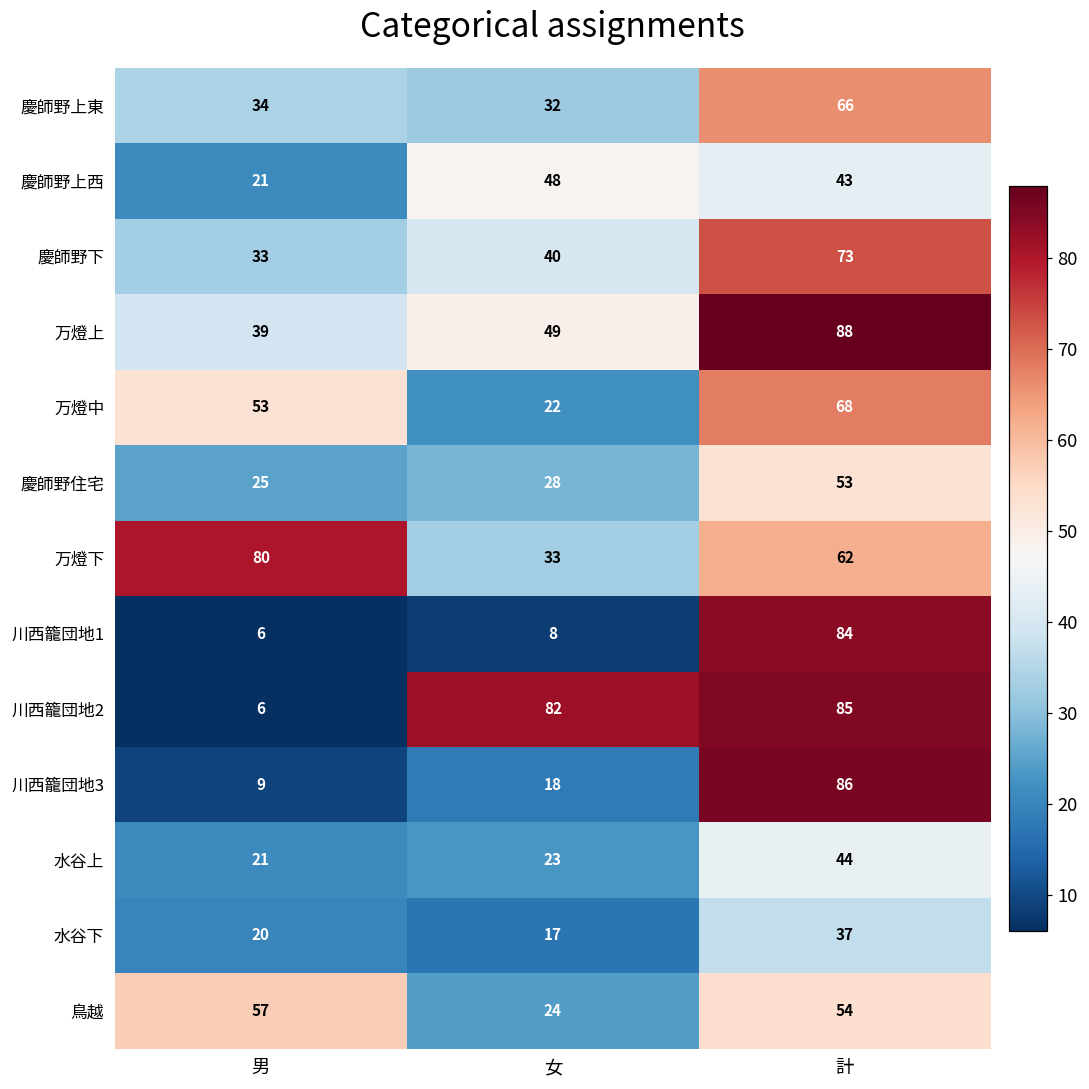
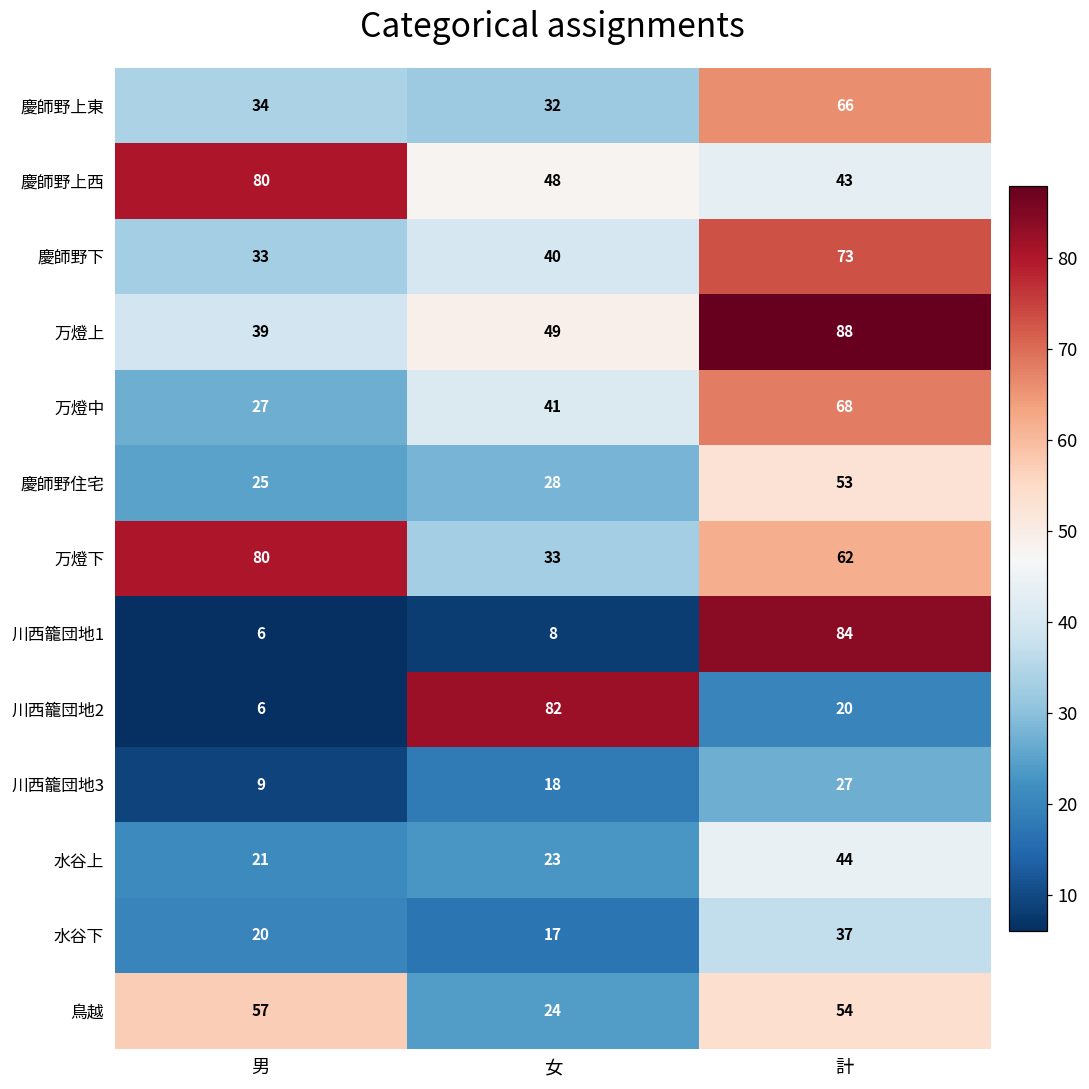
  {
    "慶師野上東": {
      "男": 34,
      "女": 32,
      "計": 66
    },
    "慶師野上西": {
-     "男": 21,
+     "男": 80,
      "女": 48,
      "計": 43
    },
    "慶師野下": {
      "男": 33,
      "女": 40,
      "計": 73
    },
    "万燈上": {
      "男": 39,
      "女": 49,
      "計": 88
    },
    "万燈中": {
-     "男": 53,
-     "女": 22,
+     "男": 27,
+     "女": 41,
      "計": 68
    },
    "慶師野住宅": {
      "男": 25,
      "女": 28,
      "計": 53
    },
    "万燈下": {
      "男": 80,
      "女": 33,
      "計": 62
    },
    "川西籠団地1": {
      "男": 6,
      "女": 8,
      "計": 84
    },
    "川西籠団地2": {
      "男": 6,
      "女": 82,
-     "計": 85
+     "計": 20
    },
    "川西籠団地3": {
      "男": 9,
      "女": 18,
-     "計": 86
+     "計": 27
    },
    "水谷上": {
      "男": 21,
      "女": 23,
      "計": 44
    },
    "水谷下": {
      "男": 20,
      "女": 17,
      "計": 37
    },
    "鳥越": {
      "男": 57,
      "女": 24,
      "計": 54
    }
  }
